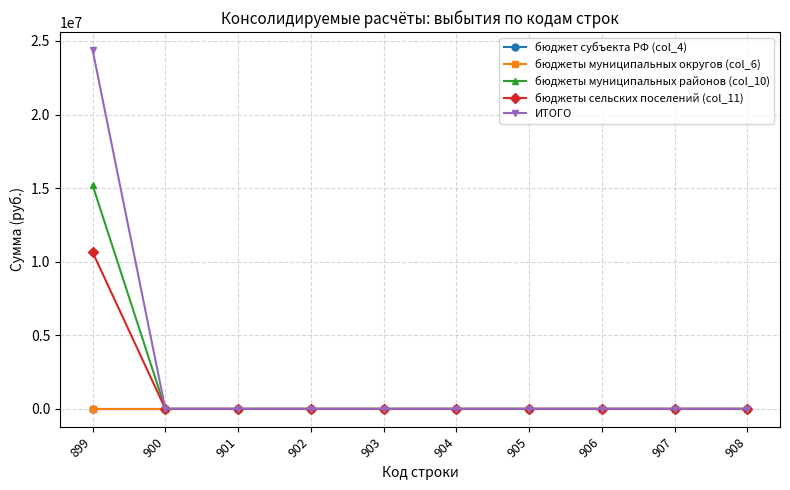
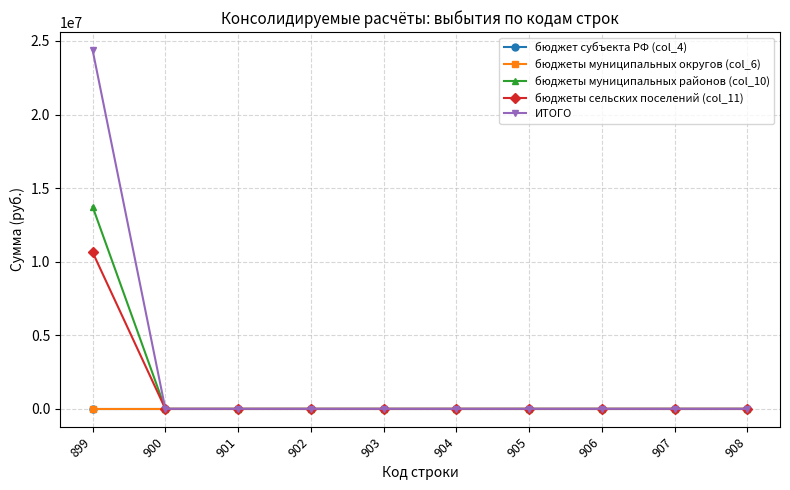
  {
    "бюджеты муниципальных округов (col_6)": {
      "899": 0
    },
    "бюджеты муниципальных районов (col_10)": {
-     "899": 15200000
+     "899": 13700000
    },
    "бюджеты сельских поселений (col_11)": {
      "899": 10600000
    },
    "ИТОГО": {
      "899": 24400000
    }
  }
